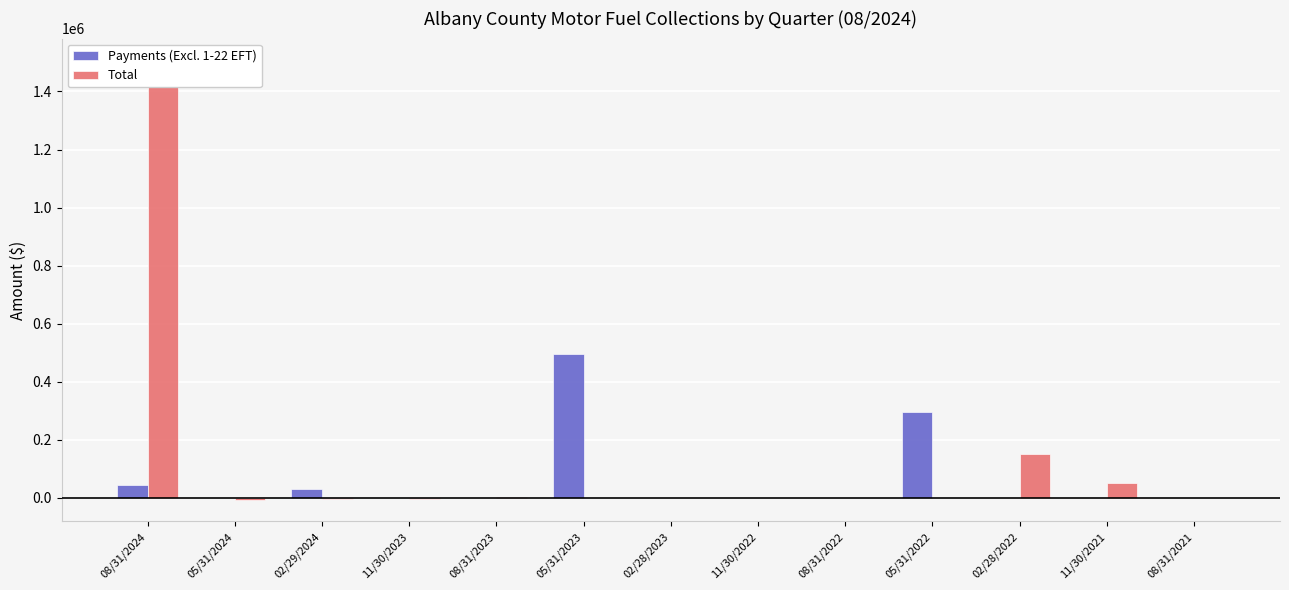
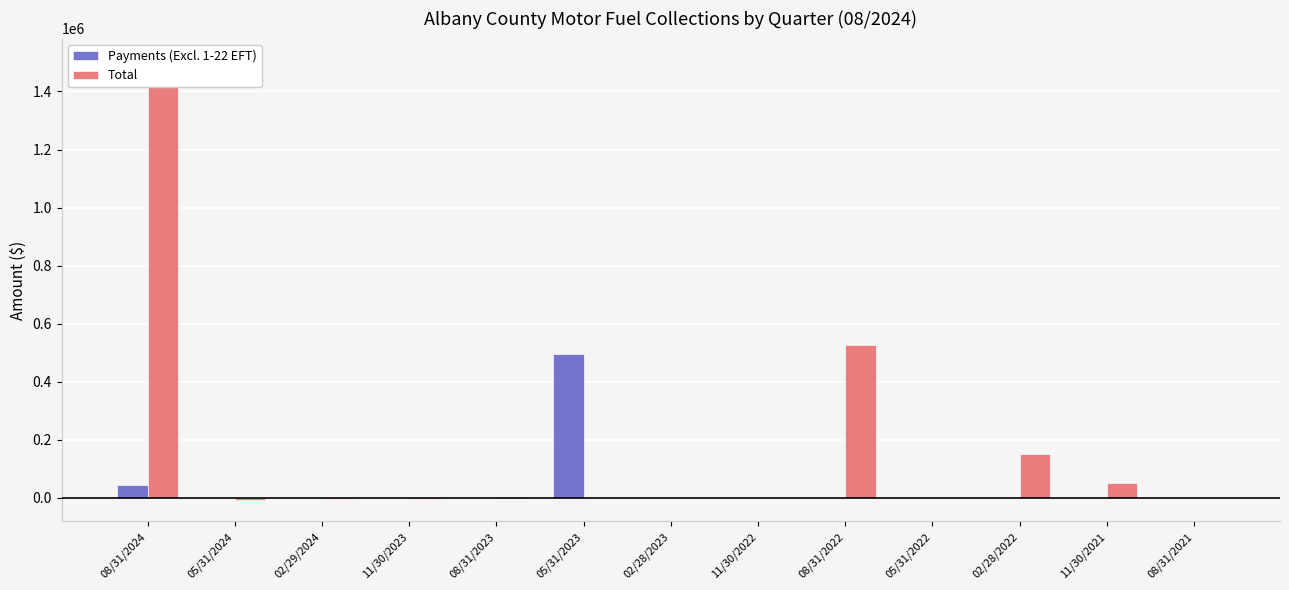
  {
    "Payments (Excl. 1-22 EFT)": {
      "08/31/2024": 40000,
-     "02/29/2024": 30000,
+     "02/29/2024": 0,
      "11/30/2023": 0,
      "08/31/2023": 0,
      "05/31/2023": 500000,
      "02/28/2023": 0,
      "11/30/2022": 0,
      "08/31/2022": 0,
-     "05/31/2022": 300000,
+     "05/31/2022": 0,
      "02/28/2022": 0,
      "11/30/2021": 0,
      "08/31/2021": 0
    },
    "Total": {
      "02/28/2023": 0,
-     "08/31/2022": 0,
+     "08/31/2022": 530000,
      "02/28/2022": 150000,
      "11/30/2021": 50000
    }
  }
